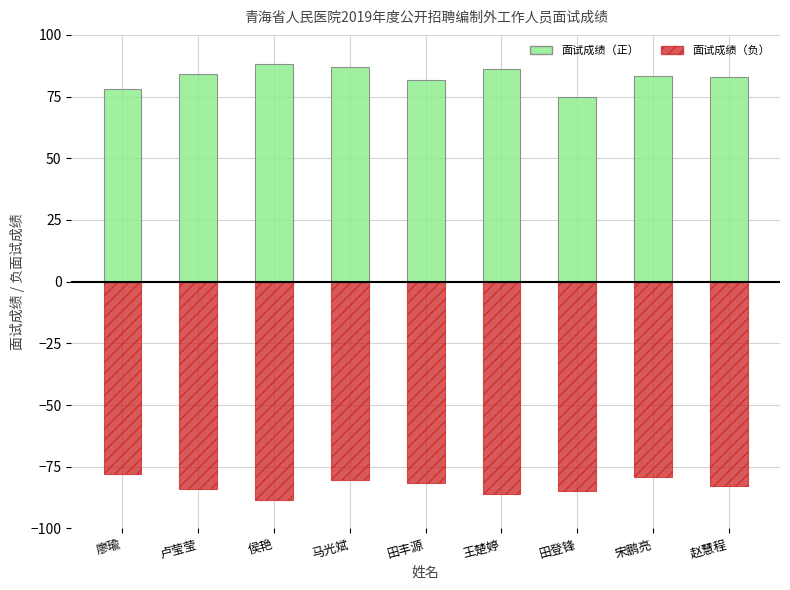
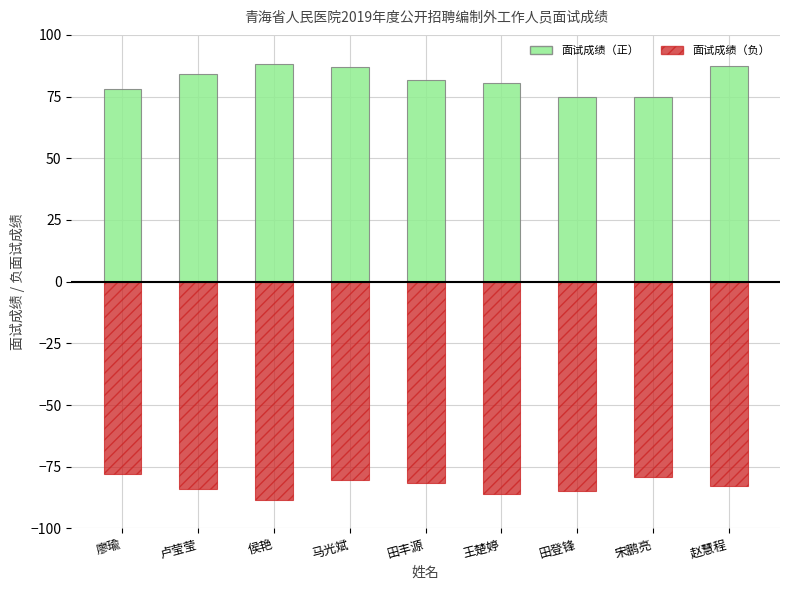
  {
    "面试成绩（正）": {
      "廖瑜": 78,
      "卢莹莹": 84,
      "侯艳": 88,
      "马光斌": 87,
      "田丰源": 82,
-     "王楚婷": 86,
+     "王楚婷": 81,
      "田登锋": 75,
-     "宋鹏亮": 83,
-     "赵慧程": 83
+     "宋鹏亮": 75,
+     "赵慧程": 88
    },
    "面试成绩（负）": {
      "廖瑜": -78,
      "卢莹莹": -84,
      "侯艳": -88,
      "马光斌": -81,
      "田丰源": -82,
      "王楚婷": -86,
      "田登锋": -85,
      "宋鹏亮": -79,
      "赵慧程": -83
    }
  }
